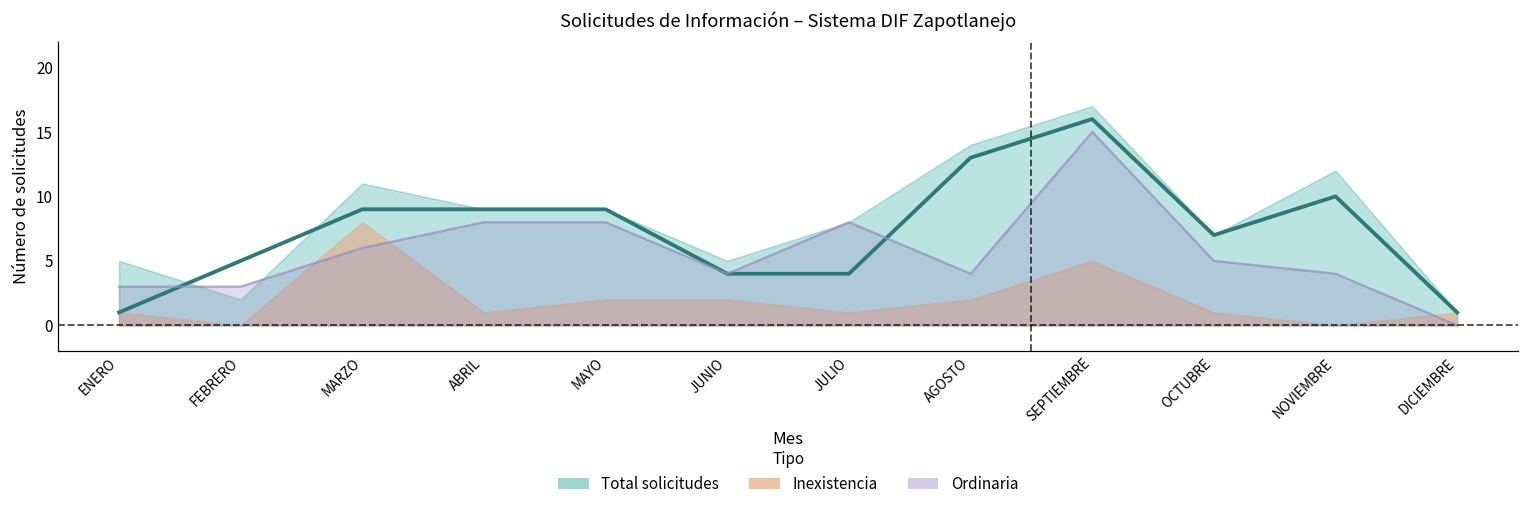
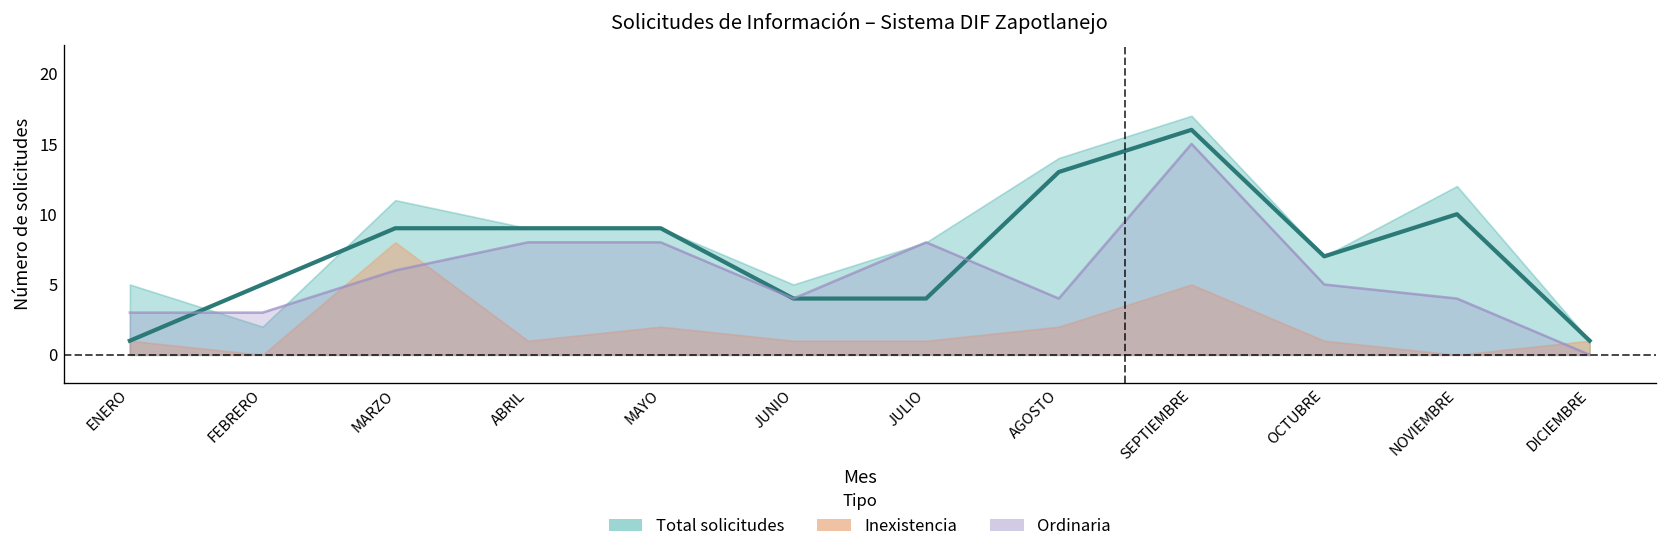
  {
    "Total solicitudes": {
      "ENERO": 5,
      "FEBRERO": 2,
      "MARZO": 11,
      "JUNIO": 5,
      "AGOSTO": 14,
      "SEPTIEMBRE": 17,
      "NOVIEMBRE": 12
    },
    "Inexistencia": {
      "FEBRERO": 0,
      "MARZO": 8,
      "ABRIL": 1,
      "MAYO": 2,
-     "JUNIO": 2,
+     "JUNIO": 1,
      "JULIO": 1,
      "AGOSTO": 2,
      "SEPTIEMBRE": 5,
      "OCTUBRE": 1,
      "NOVIEMBRE": 0
    },
    "Ordinaria": {
      "ENERO": 3,
      "FEBRERO": 3,
      "MARZO": 6,
      "ABRIL": 8,
      "MAYO": 8,
      "AGOSTO": 4,
      "SEPTIEMBRE": 15,
      "OCTUBRE": 5,
      "NOVIEMBRE": 4,
      "DICIEMBRE": 0
    }
  }
